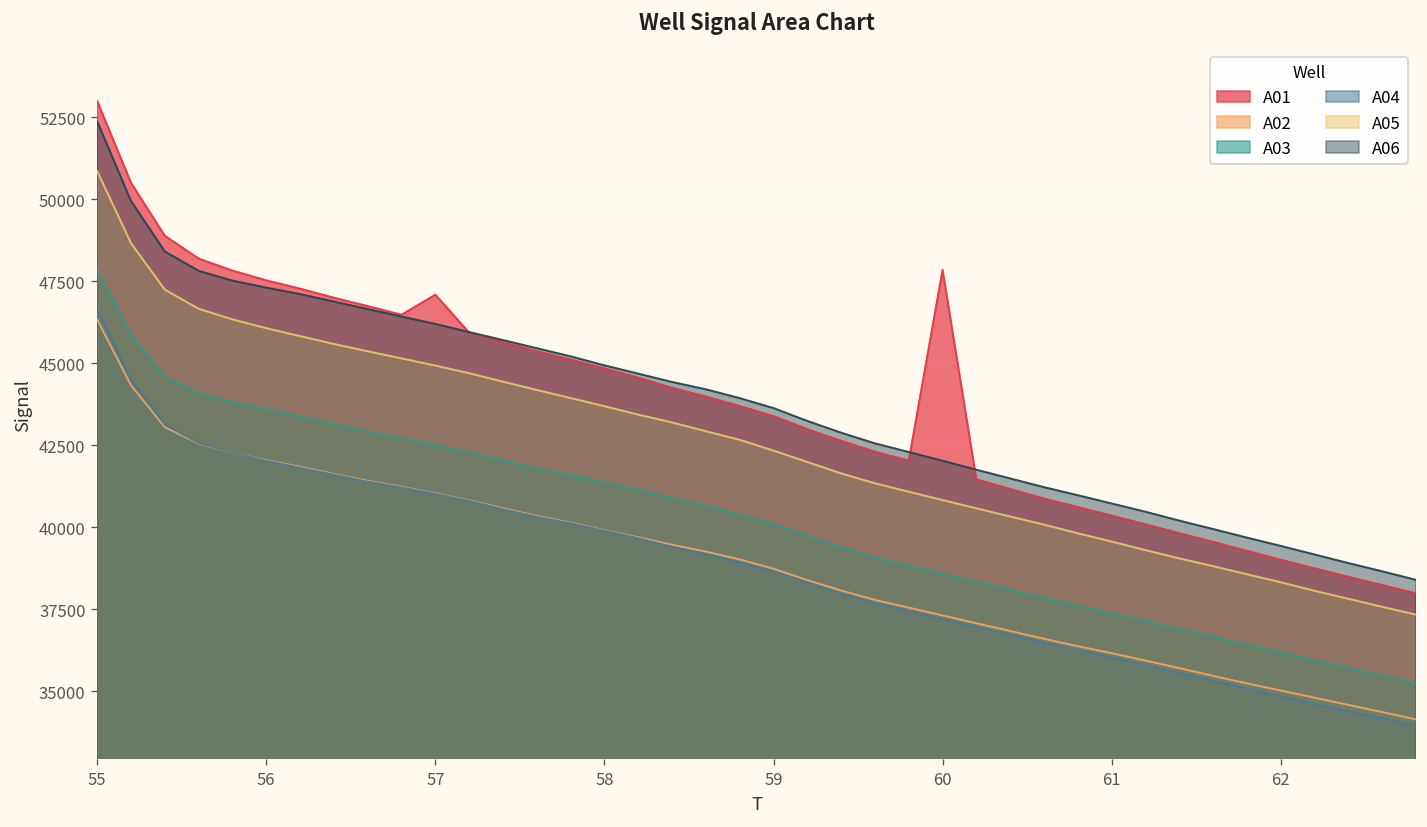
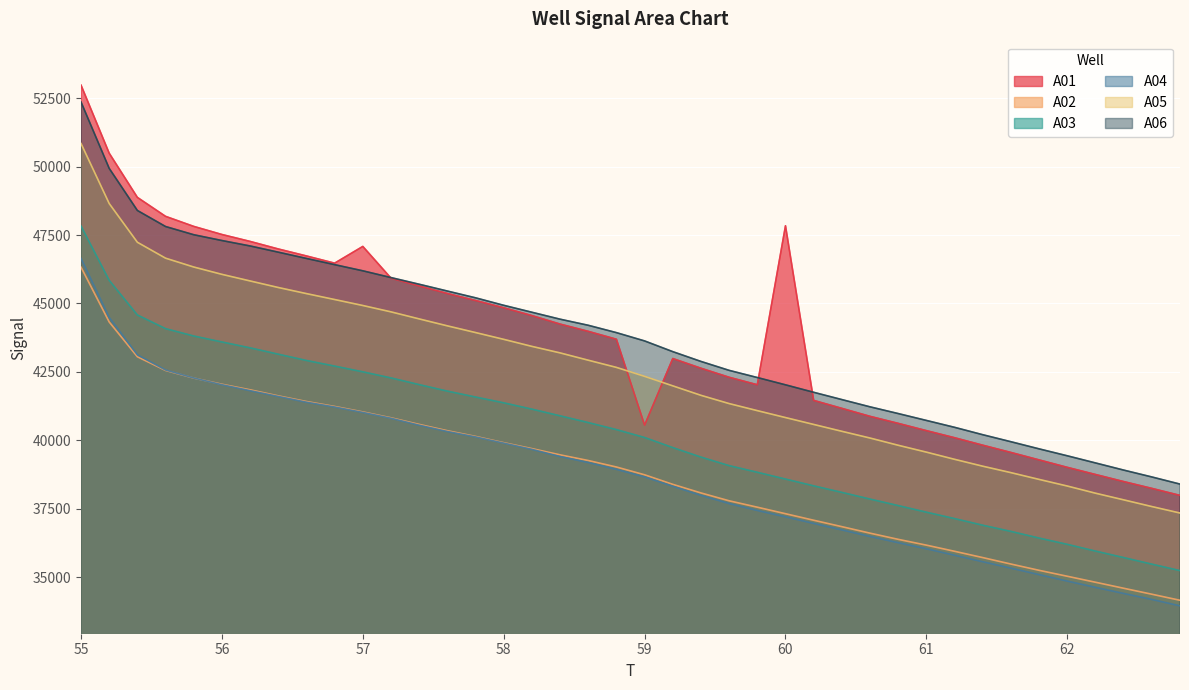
  {
    "A01": {
      "55": 53000,
      "56": 47500,
      "57": 47100,
-     "59": 43400,
+     "59": 40600,
      "60": 47800,
      "61": 40400,
      "62": 39000
    }
  }
